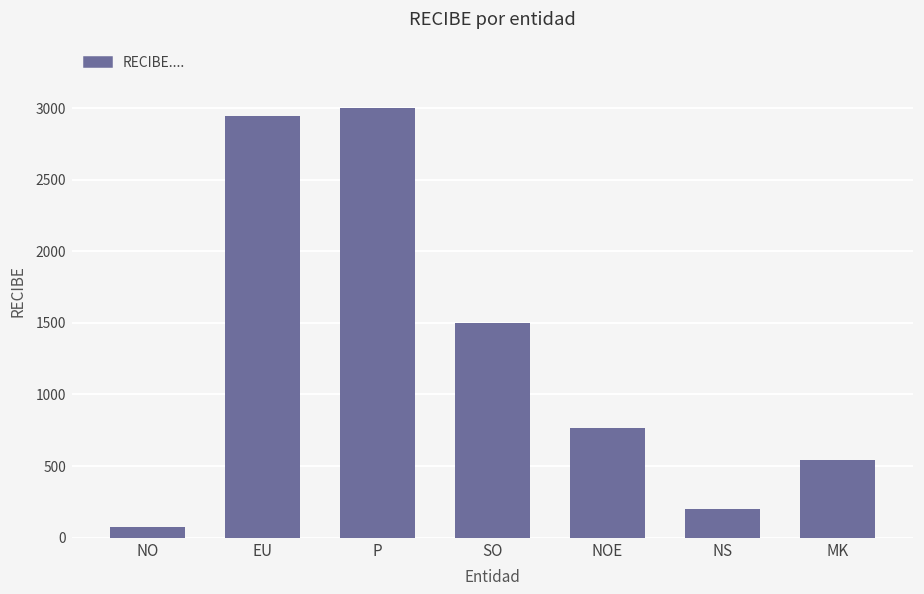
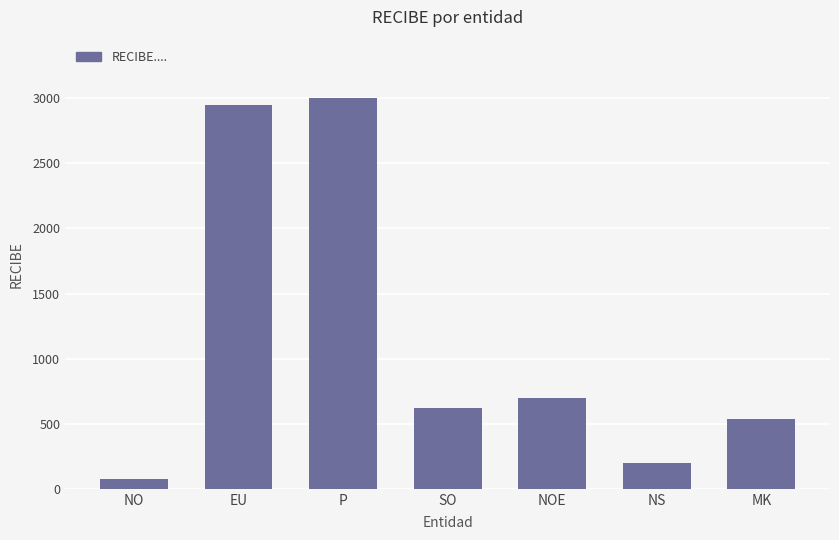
  {
    "NO": 80,
    "EU": 2950,
    "P": 3000,
-   "SO": 1500,
-   "NOE": 770,
+   "SO": 620,
+   "NOE": 700,
    "NS": 200,
    "MK": 540
  }
